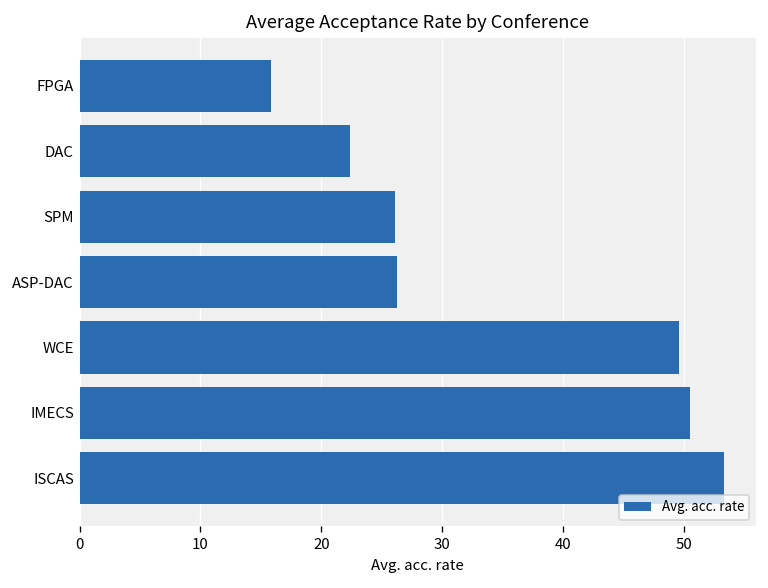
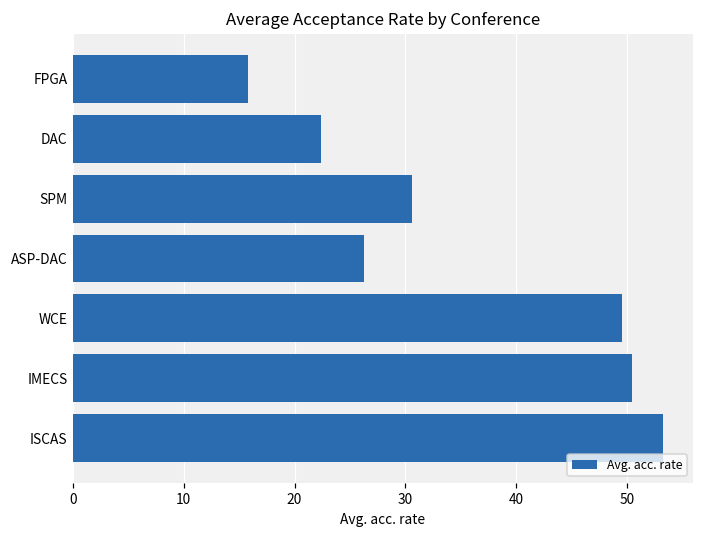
  {
    "FPGA": 15.8,
    "DAC": 22.4,
-   "SPM": 26.1,
+   "SPM": 30.6,
    "ASP-DAC": 26.3,
    "WCE": 49.6,
    "IMECS": 50.5,
    "ISCAS": 53.3
  }
